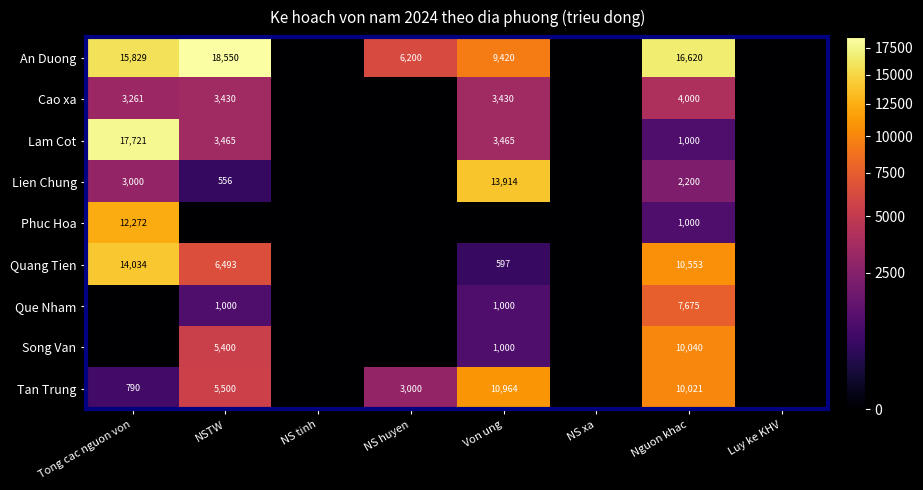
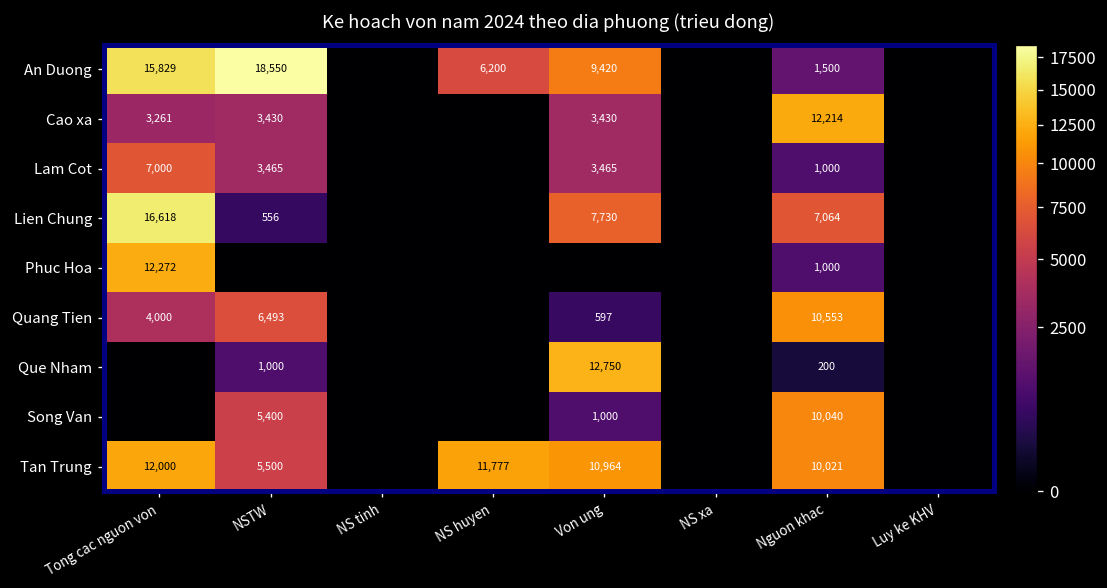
  {
    "An Duong": {
      "Tong cac nguon von": "15,829",
      "NSTW": "18,550",
      "NS huyen": "6,200",
      "Von ung": "9,420",
-     "Nguon khac": "16,620"
+     "Nguon khac": "1,500"
    },
    "Cao xa": {
      "Tong cac nguon von": "3,261",
      "NSTW": "3,430",
      "Von ung": "3,430",
-     "Nguon khac": "4,000"
+     "Nguon khac": "12,214"
    },
    "Lam Cot": {
-     "Tong cac nguon von": "17,721",
+     "Tong cac nguon von": "7,000",
      "NSTW": "3,465",
      "Von ung": "3,465",
      "Nguon khac": "1,000"
    },
    "Lien Chung": {
-     "Tong cac nguon von": "3,000",
+     "Tong cac nguon von": "16,618",
      "NSTW": "556",
-     "Von ung": "13,914",
-     "Nguon khac": "2,200"
+     "Von ung": "7,730",
+     "Nguon khac": "7,064"
    },
    "Phuc Hoa": {
      "Tong cac nguon von": "12,272",
      "Nguon khac": "1,000"
    },
    "Quang Tien": {
-     "Tong cac nguon von": "14,034",
+     "Tong cac nguon von": "4,000",
      "NSTW": "6,493",
      "Von ung": "597",
      "Nguon khac": "10,553"
    },
    "Que Nham": {
      "NSTW": "1,000",
-     "Von ung": "1,000",
-     "Nguon khac": "7,675"
+     "Von ung": "12,750",
+     "Nguon khac": "200"
    },
    "Song Van": {
      "NSTW": "5,400",
      "Von ung": "1,000",
      "Nguon khac": "10,040"
    },
    "Tan Trung": {
-     "Tong cac nguon von": "790",
+     "Tong cac nguon von": "12,000",
      "NSTW": "5,500",
-     "NS huyen": "3,000",
+     "NS huyen": "11,777",
      "Von ung": "10,964",
      "Nguon khac": "10,021"
    }
  }
